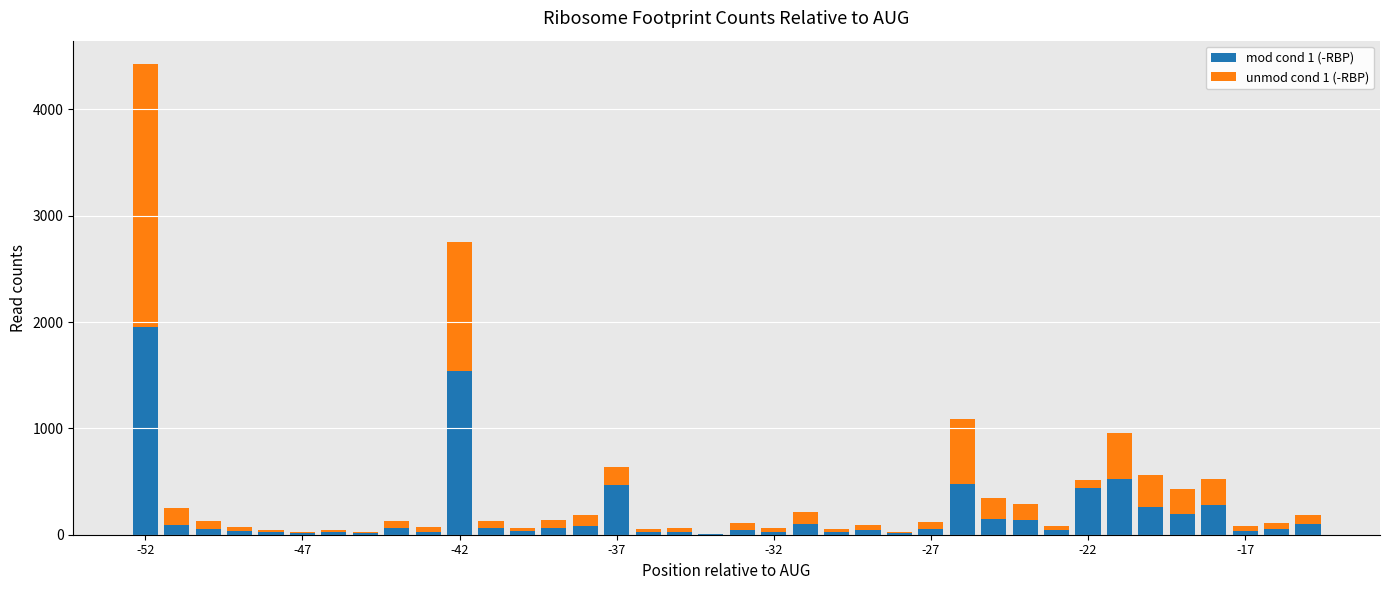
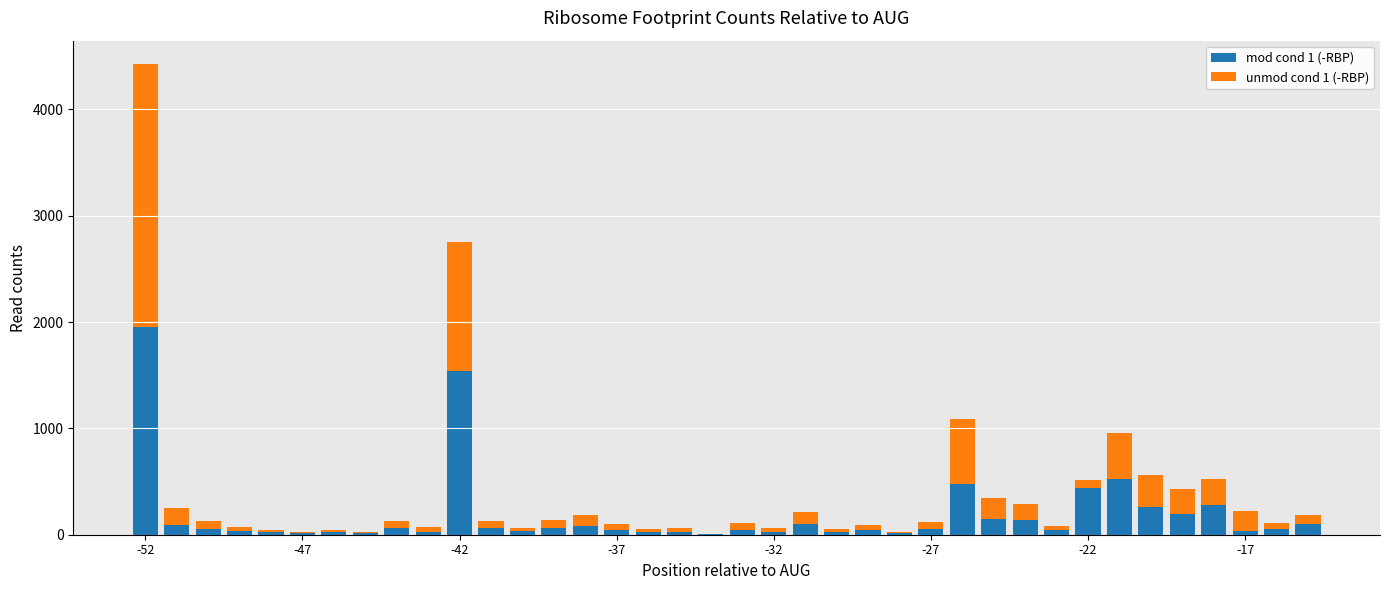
  {
    "mod cond 1 (-RBP)": {
      "-52": 1960,
      "-42": 1540,
-     "-37": 470,
+     "-37": 40,
      "-32": 30,
      "-27": 50,
      "-22": 440,
      "-17": 40
    },
    "unmod cond 1 (-RBP)": {
      "-52": 2470,
      "-42": 1210,
-     "-37": 160,
+     "-37": 60,
      "-32": 40,
      "-27": 60,
      "-22": 80,
-     "-17": 50
+     "-17": 190
    }
  }
